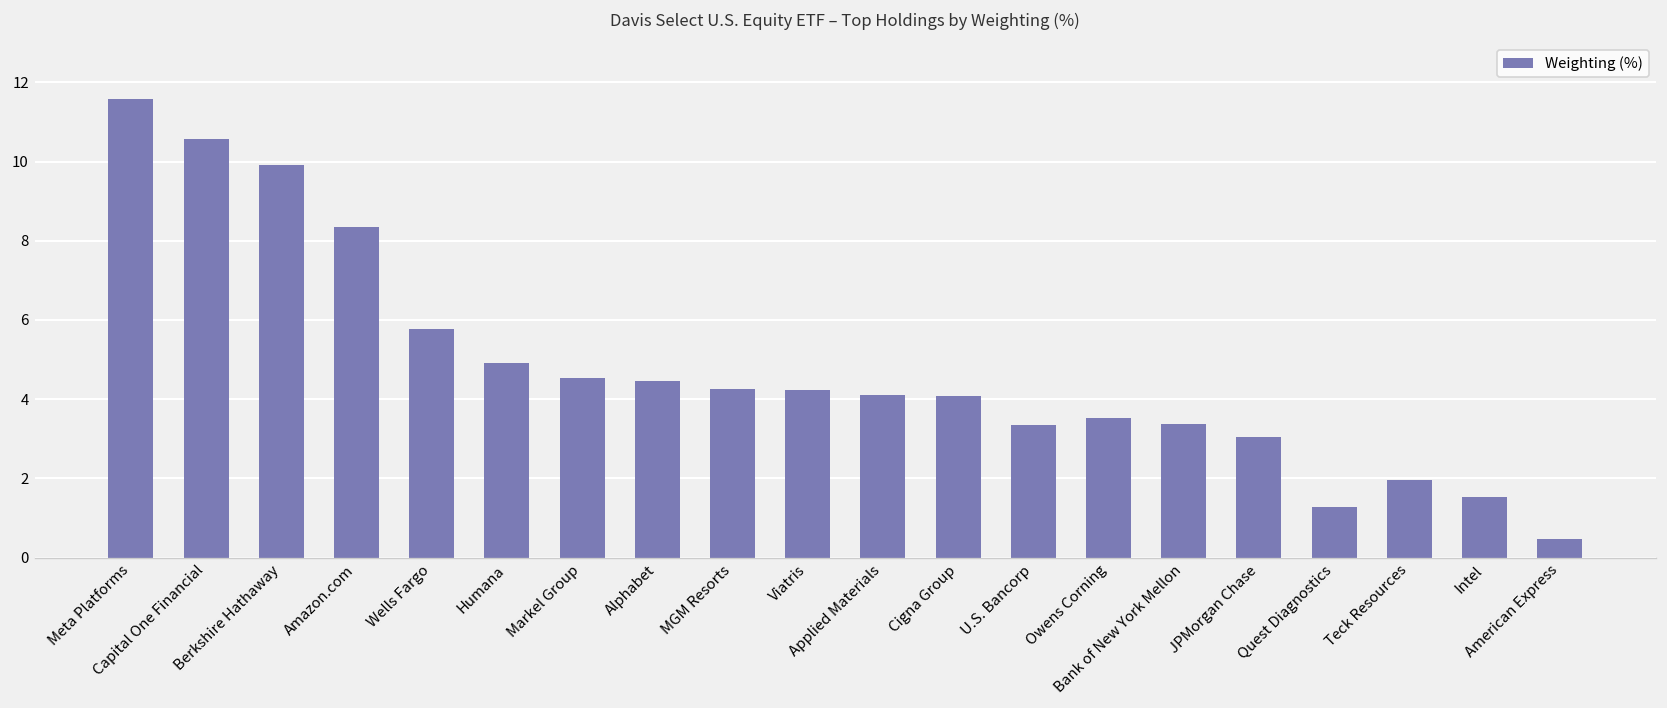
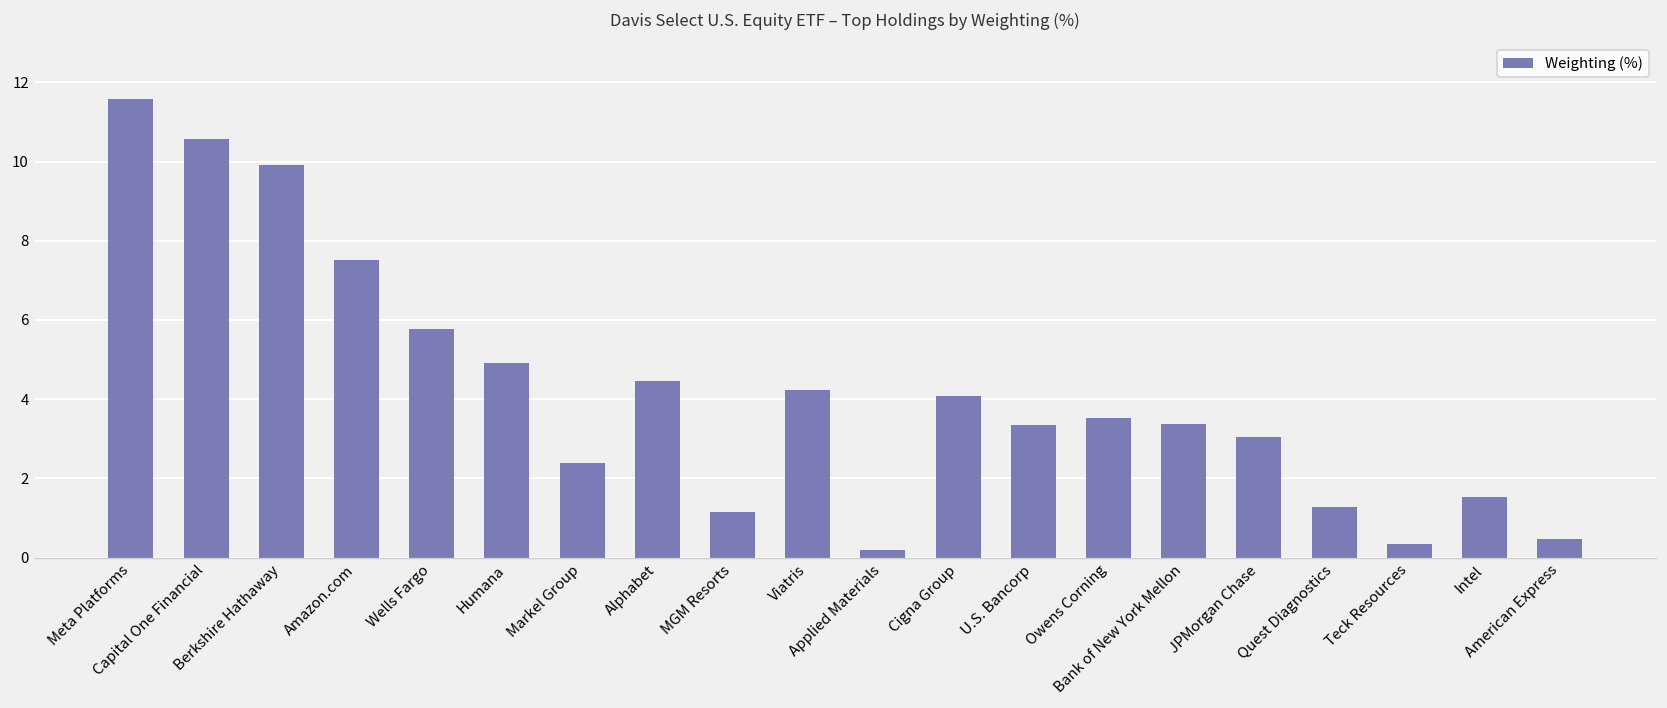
  {
    "Meta Platforms": 11.6,
    "Capital One Financial": 10.6,
    "Berkshire Hathaway": 9.9,
-   "Amazon.com": 8.4,
+   "Amazon.com": 7.5,
    "Wells Fargo": 5.8,
    "Humana": 4.9,
-   "Markel Group": 4.5,
+   "Markel Group": 2.4,
    "Alphabet": 4.5,
-   "MGM Resorts": 4.3,
+   "MGM Resorts": 1.2,
    "Viatris": 4.2,
-   "Applied Materials": 4.1,
+   "Applied Materials": 0.2,
    "Cigna Group": 4.1,
    "U.S. Bancorp": 3.4,
    "Owens Corning": 3.5,
    "Bank of New York Mellon": 3.4,
    "JPMorgan Chase": 3.1,
    "Quest Diagnostics": 1.3,
-   "Teck Resources": 2.0,
+   "Teck Resources": 0.4,
    "Intel": 1.5,
    "American Express": 0.5
  }
